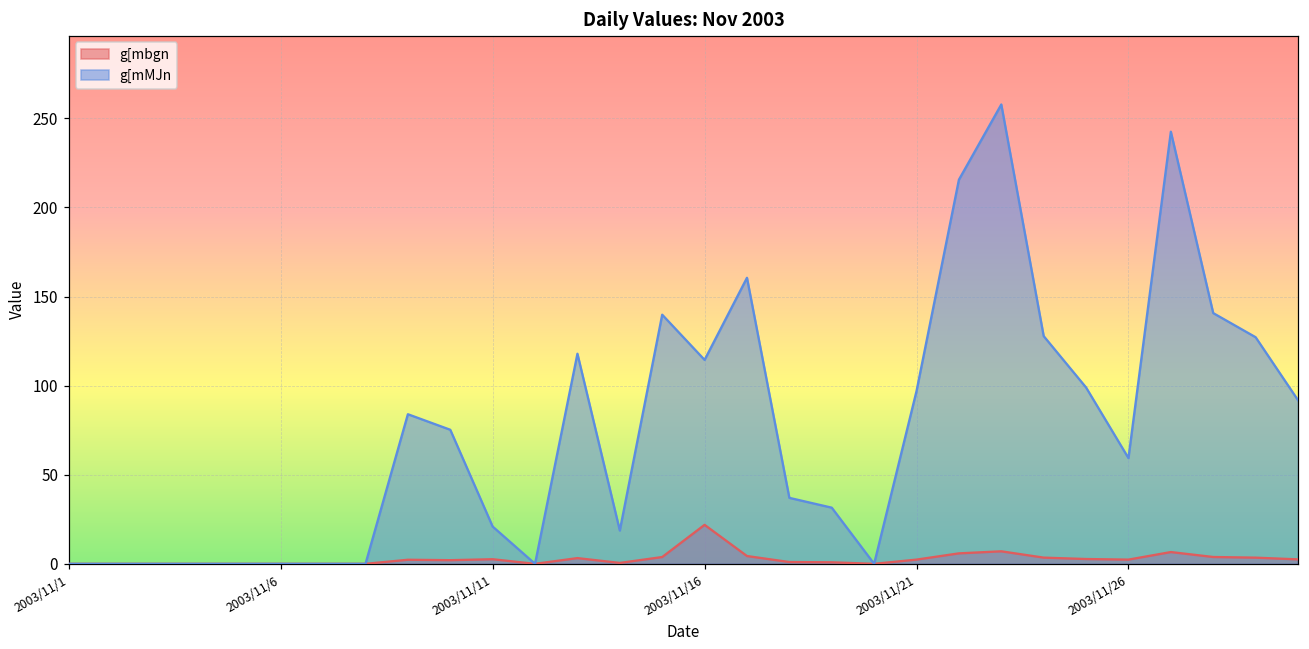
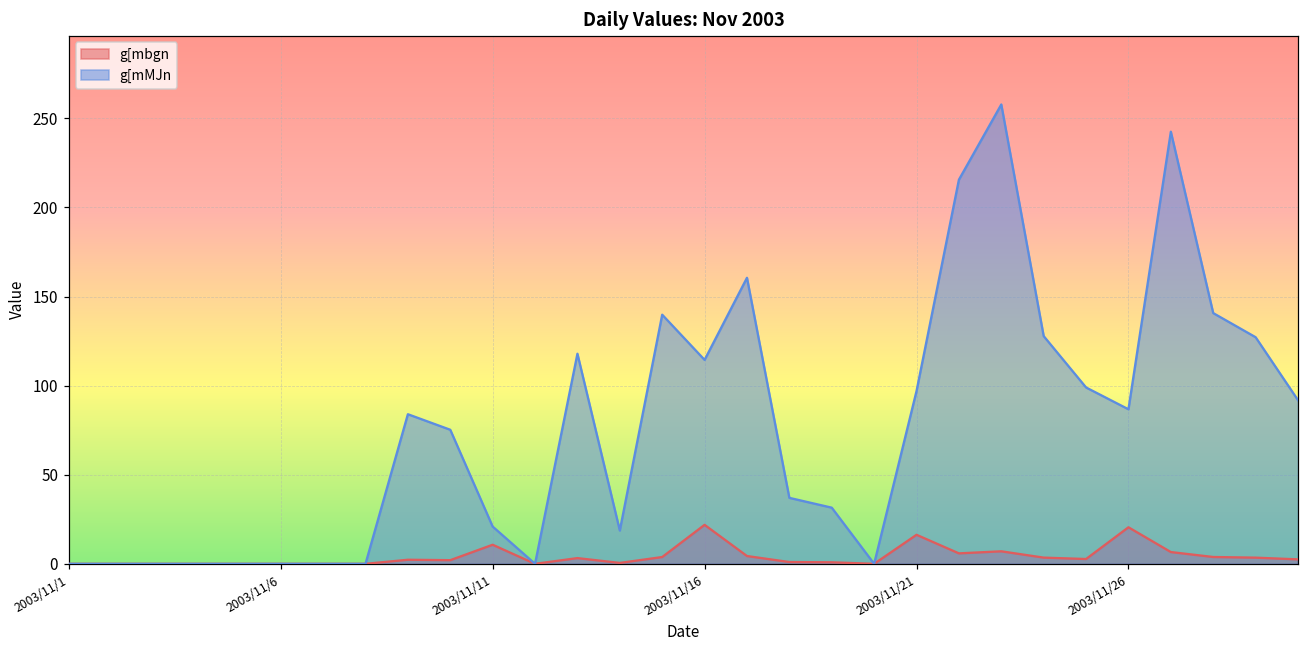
  {
    "g[mbgn": {
-     "2003/11/11": 3,
+     "2003/11/11": 11,
      "2003/11/16": 22,
-     "2003/11/21": 2,
-     "2003/11/26": 2
+     "2003/11/21": 16,
+     "2003/11/26": 21
    },
    "g[mMJn": {
      "2003/11/11": 21,
      "2003/11/16": 114,
      "2003/11/21": 97,
-     "2003/11/26": 59
+     "2003/11/26": 87
    }
  }
